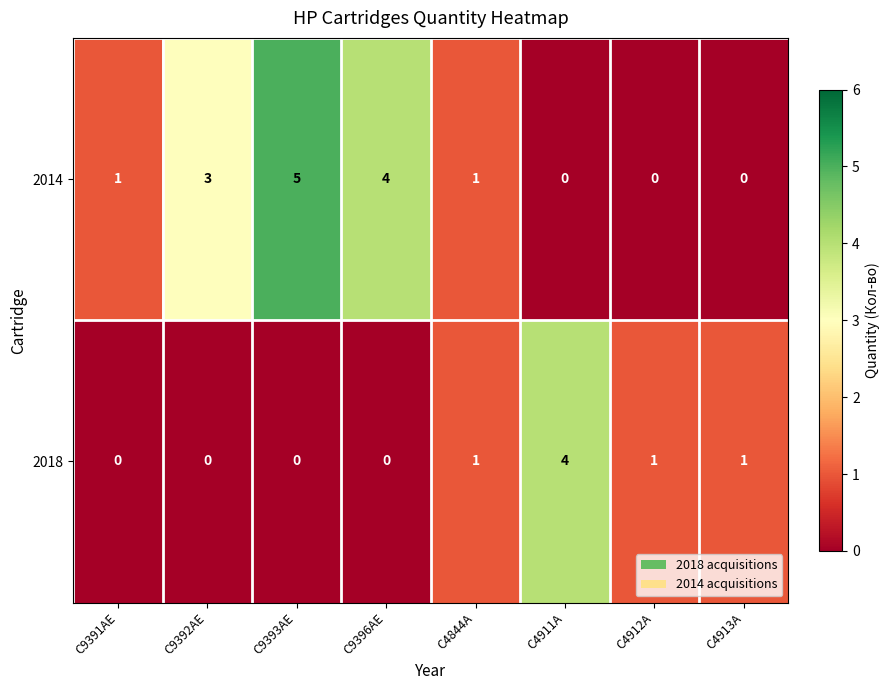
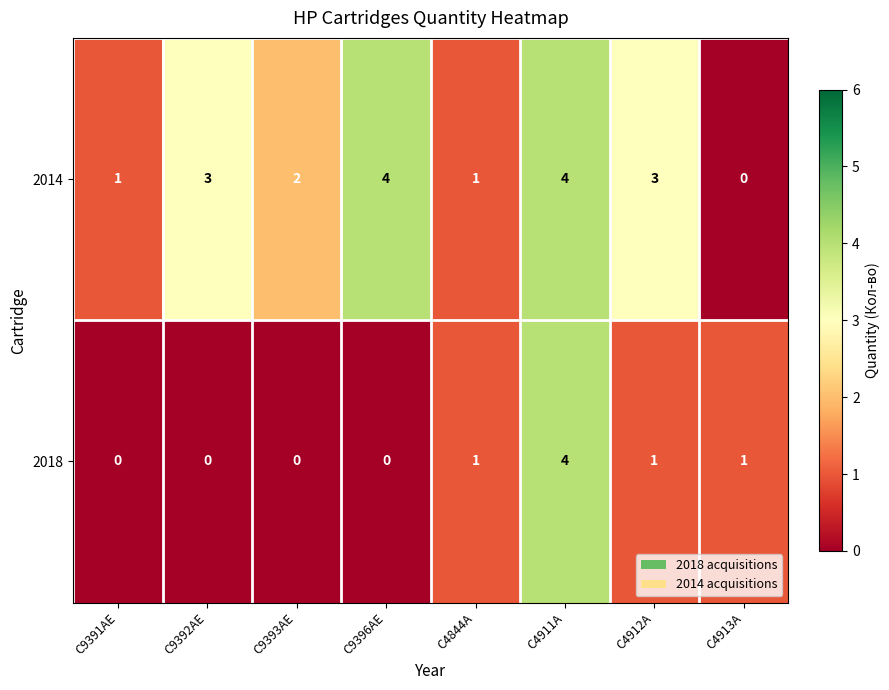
  {
    "2014": {
      "C9391AE": 1,
      "C9392AE": 3,
-     "C9393AE": 5,
+     "C9393AE": 2,
      "C9396AE": 4,
      "C4844A": 1,
-     "C4911A": 0,
-     "C4912A": 0,
+     "C4911A": 4,
+     "C4912A": 3,
      "C4913A": 0
    },
    "2018": {
      "C9391AE": 0,
      "C9392AE": 0,
      "C9393AE": 0,
      "C9396AE": 0,
      "C4844A": 1,
      "C4911A": 4,
      "C4912A": 1,
      "C4913A": 1
    }
  }
